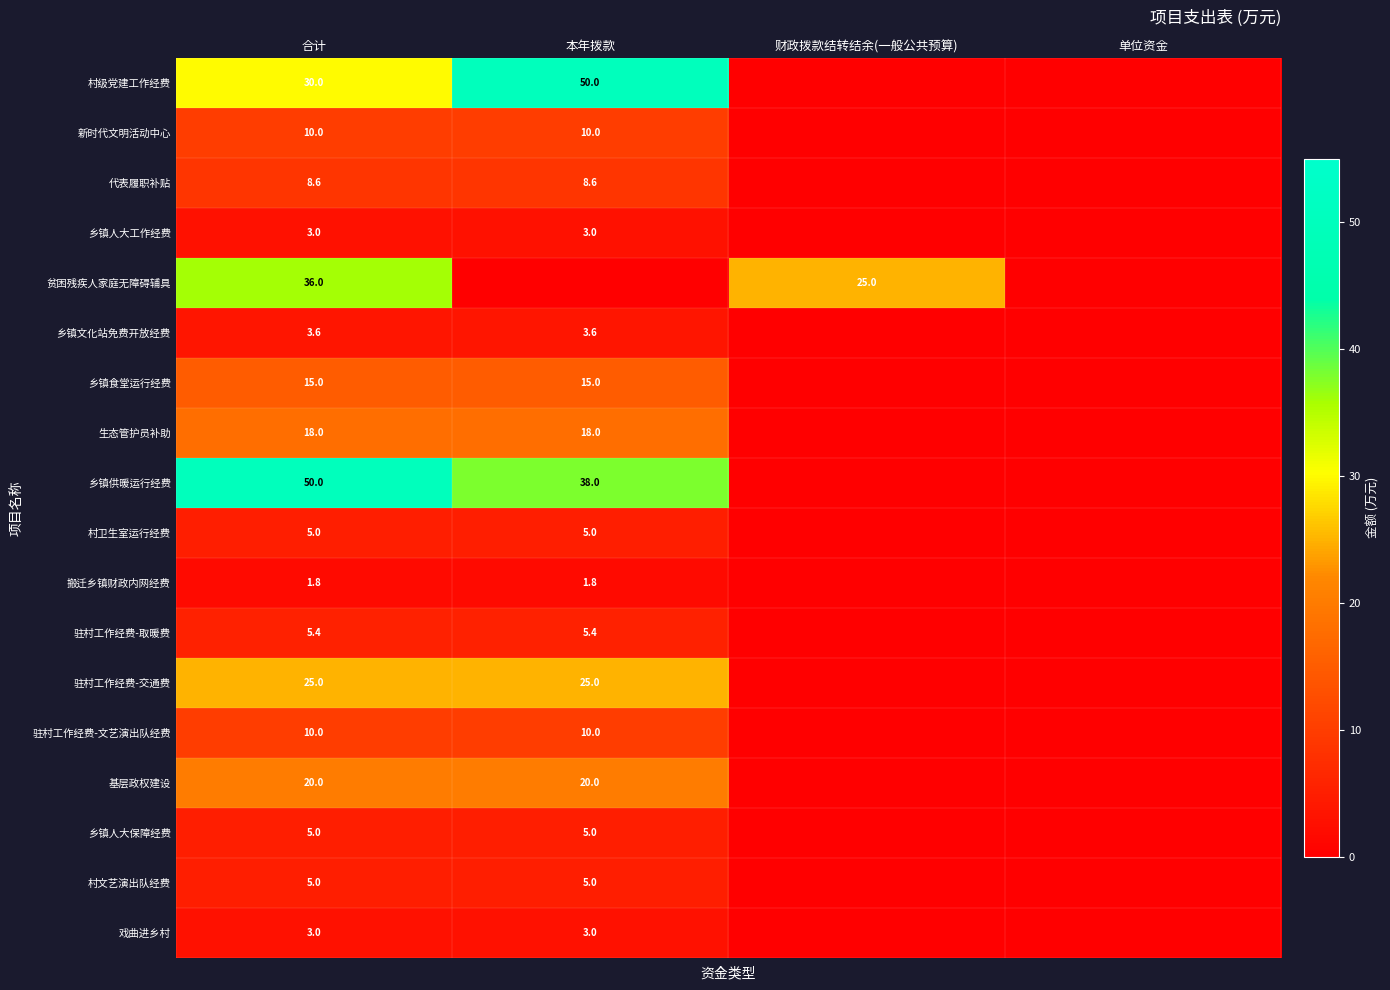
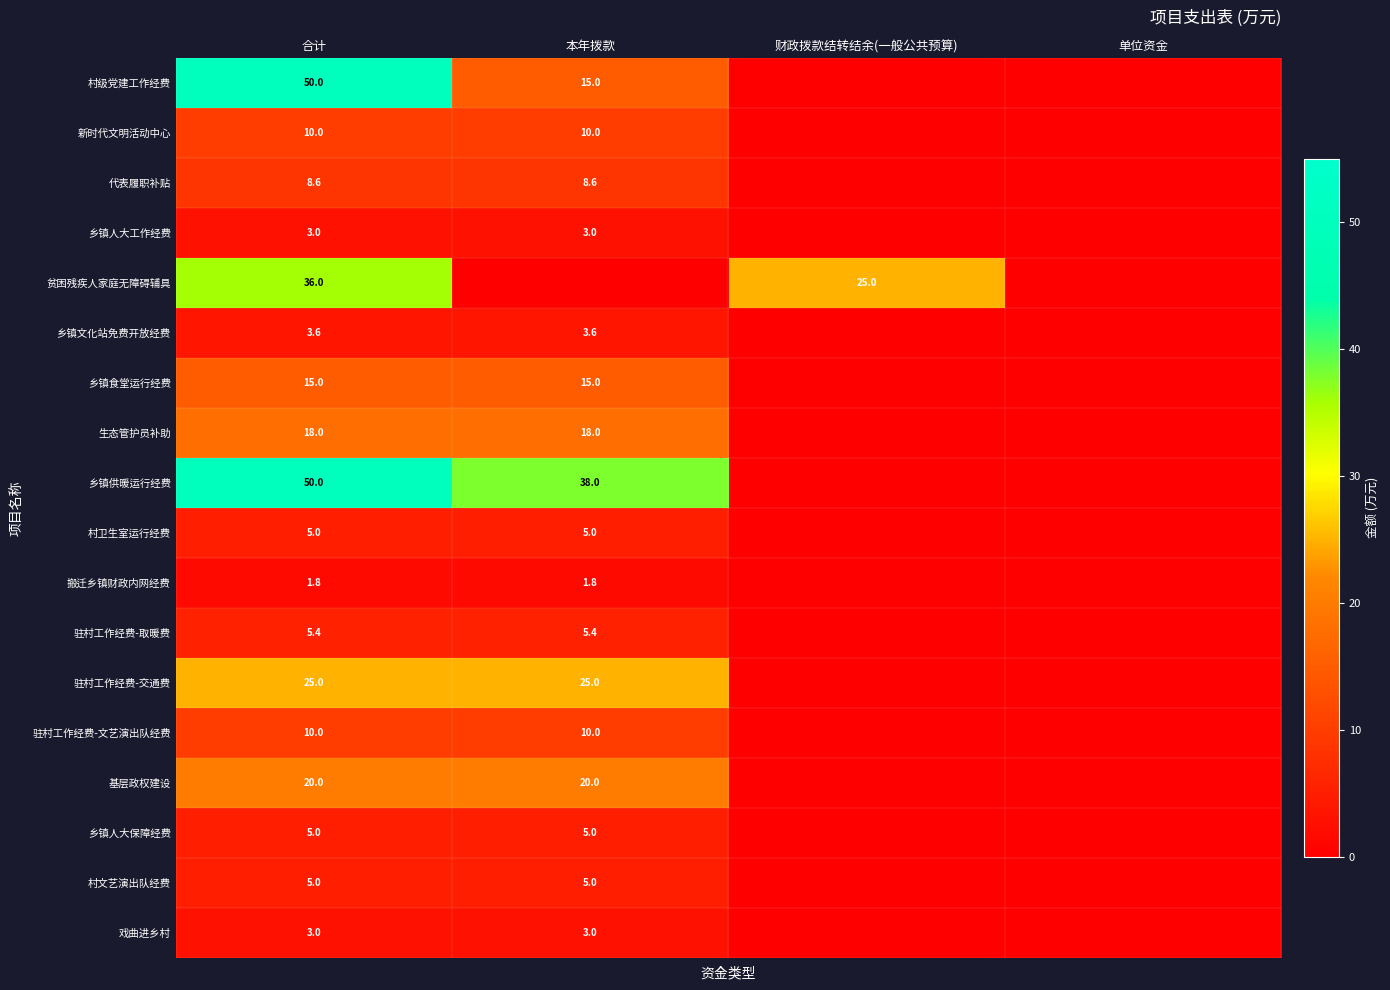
  {
    "村级党建工作经费": {
-     "合计": 30.0,
-     "本年拨款": 50.0
+     "合计": 50.0,
+     "本年拨款": 15.0
    },
    "新时代文明活动中心": {
      "合计": 10.0,
      "本年拨款": 10.0
    },
    "代表履职补贴": {
      "合计": 8.6,
      "本年拨款": 8.6
    },
    "乡镇人大工作经费": {
      "合计": 3.0,
      "本年拨款": 3.0
    },
    "贫困残疾人家庭无障碍辅具": {
      "合计": 36.0,
      "财政拨款结转结余(一般公共预算)": 25.0
    },
    "乡镇文化站免费开放经费": {
      "合计": 3.6,
      "本年拨款": 3.6
    },
    "乡镇食堂运行经费": {
      "合计": 15.0,
      "本年拨款": 15.0
    },
    "生态管护员补助": {
      "合计": 18.0,
      "本年拨款": 18.0
    },
    "乡镇供暖运行经费": {
      "合计": 50.0,
      "本年拨款": 38.0
    },
    "村卫生室运行经费": {
      "合计": 5.0,
      "本年拨款": 5.0
    },
    "搬迁乡镇财政内网经费": {
      "合计": 1.8,
      "本年拨款": 1.8
    },
    "驻村工作经费-取暖费": {
      "合计": 5.4,
      "本年拨款": 5.4
    },
    "驻村工作经费-交通费": {
      "合计": 25.0,
      "本年拨款": 25.0
    },
    "驻村工作经费-文艺演出队经费": {
      "合计": 10.0,
      "本年拨款": 10.0
    },
    "基层政权建设": {
      "合计": 20.0,
      "本年拨款": 20.0
    },
    "乡镇人大保障经费": {
      "合计": 5.0,
      "本年拨款": 5.0
    },
    "村文艺演出队经费": {
      "合计": 5.0,
      "本年拨款": 5.0
    },
    "戏曲进乡村": {
      "合计": 3.0,
      "本年拨款": 3.0
    }
  }
